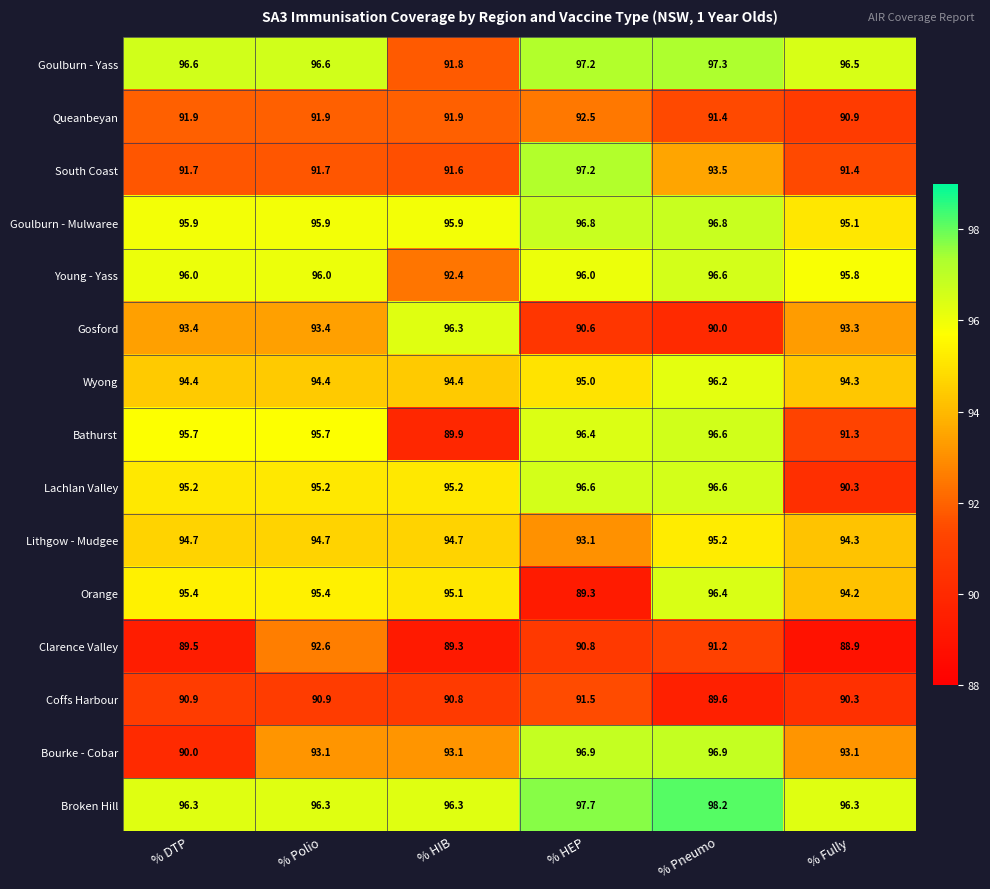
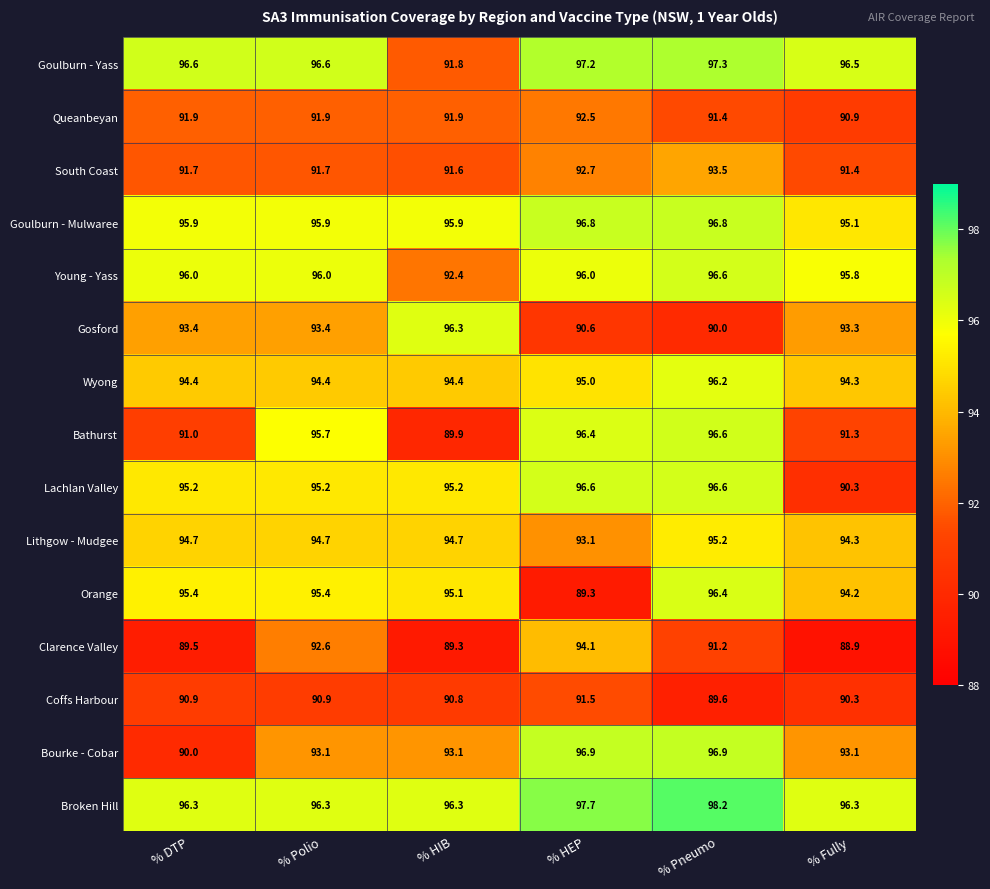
  {
    "Goulburn - Yass": {
      "% DTP": 96.6,
      "% Polio": 96.6,
      "% HIB": 91.8,
      "% HEP": 97.2,
      "% Pneumo": 97.3,
      "% Fully": 96.5
    },
    "Queanbeyan": {
      "% DTP": 91.9,
      "% Polio": 91.9,
      "% HIB": 91.9,
      "% HEP": 92.5,
      "% Pneumo": 91.4,
      "% Fully": 90.9
    },
    "South Coast": {
      "% DTP": 91.7,
      "% Polio": 91.7,
      "% HIB": 91.6,
-     "% HEP": 97.2,
+     "% HEP": 92.7,
      "% Pneumo": 93.5,
      "% Fully": 91.4
    },
    "Goulburn - Mulwaree": {
      "% DTP": 95.9,
      "% Polio": 95.9,
      "% HIB": 95.9,
      "% HEP": 96.8,
      "% Pneumo": 96.8,
      "% Fully": 95.1
    },
    "Young - Yass": {
      "% DTP": 96.0,
      "% Polio": 96.0,
      "% HIB": 92.4,
      "% HEP": 96.0,
      "% Pneumo": 96.6,
      "% Fully": 95.8
    },
    "Gosford": {
      "% DTP": 93.4,
      "% Polio": 93.4,
      "% HIB": 96.3,
      "% HEP": 90.6,
      "% Pneumo": 90.0,
      "% Fully": 93.3
    },
    "Wyong": {
      "% DTP": 94.4,
      "% Polio": 94.4,
      "% HIB": 94.4,
      "% HEP": 95.0,
      "% Pneumo": 96.2,
      "% Fully": 94.3
    },
    "Bathurst": {
-     "% DTP": 95.7,
+     "% DTP": 91.0,
      "% Polio": 95.7,
      "% HIB": 89.9,
      "% HEP": 96.4,
      "% Pneumo": 96.6,
      "% Fully": 91.3
    },
    "Lachlan Valley": {
      "% DTP": 95.2,
      "% Polio": 95.2,
      "% HIB": 95.2,
      "% HEP": 96.6,
      "% Pneumo": 96.6,
      "% Fully": 90.3
    },
    "Lithgow - Mudgee": {
      "% DTP": 94.7,
      "% Polio": 94.7,
      "% HIB": 94.7,
      "% HEP": 93.1,
      "% Pneumo": 95.2,
      "% Fully": 94.3
    },
    "Orange": {
      "% DTP": 95.4,
      "% Polio": 95.4,
      "% HIB": 95.1,
      "% HEP": 89.3,
      "% Pneumo": 96.4,
      "% Fully": 94.2
    },
    "Clarence Valley": {
      "% DTP": 89.5,
      "% Polio": 92.6,
      "% HIB": 89.3,
-     "% HEP": 90.8,
+     "% HEP": 94.1,
      "% Pneumo": 91.2,
      "% Fully": 88.9
    },
    "Coffs Harbour": {
      "% DTP": 90.9,
      "% Polio": 90.9,
      "% HIB": 90.8,
      "% HEP": 91.5,
      "% Pneumo": 89.6,
      "% Fully": 90.3
    },
    "Bourke - Cobar": {
      "% DTP": 90.0,
      "% Polio": 93.1,
      "% HIB": 93.1,
      "% HEP": 96.9,
      "% Pneumo": 96.9,
      "% Fully": 93.1
    },
    "Broken Hill": {
      "% DTP": 96.3,
      "% Polio": 96.3,
      "% HIB": 96.3,
      "% HEP": 97.7,
      "% Pneumo": 98.2,
      "% Fully": 96.3
    }
  }
